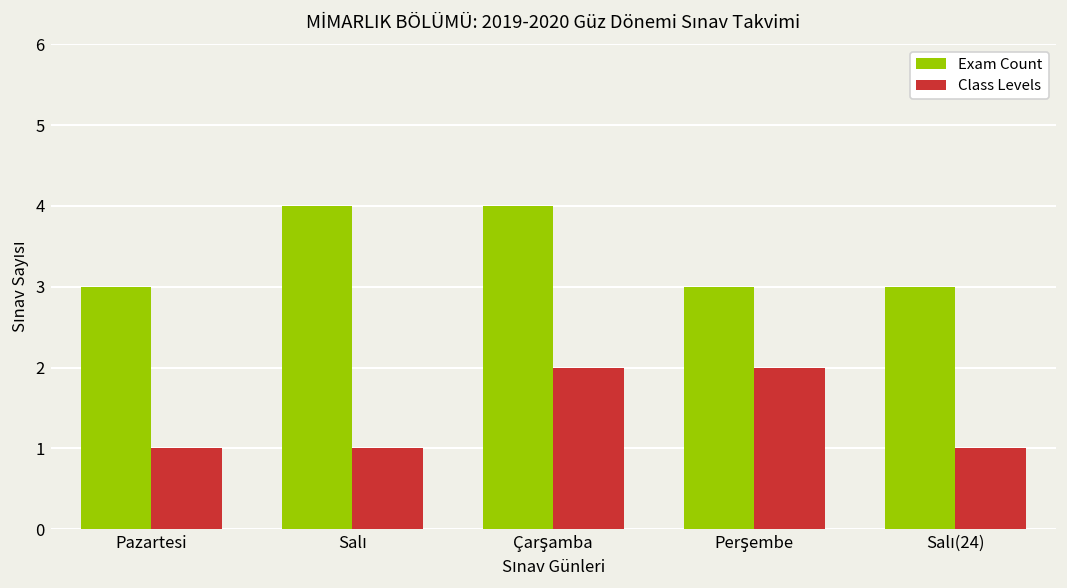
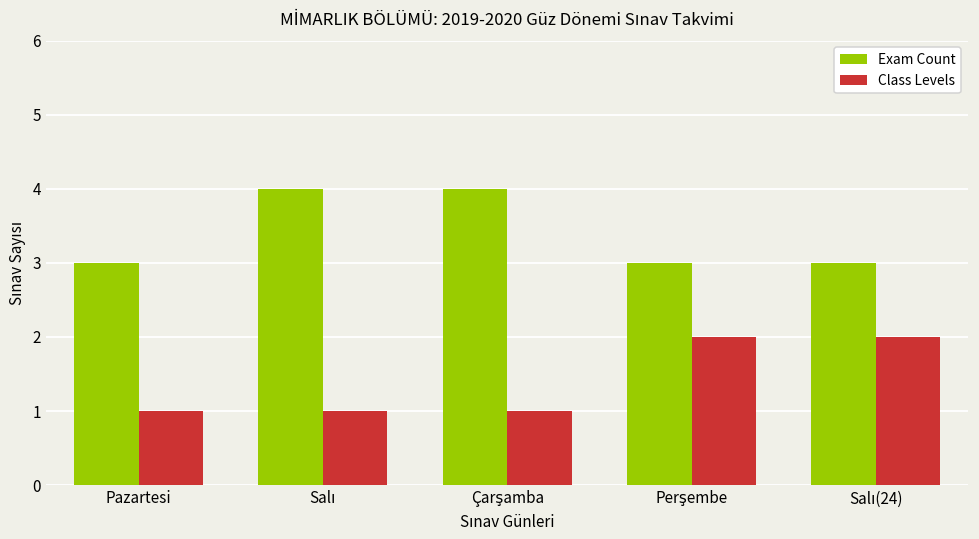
  {
    "Exam Count": {
      "Pazartesi": 3,
      "Salı": 4,
      "Çarşamba": 4,
      "Perşembe": 3,
      "Salı(24)": 3
    },
    "Class Levels": {
      "Pazartesi": 1,
      "Salı": 1,
-     "Çarşamba": 2,
+     "Çarşamba": 1,
      "Perşembe": 2,
-     "Salı(24)": 1
+     "Salı(24)": 2
    }
  }
